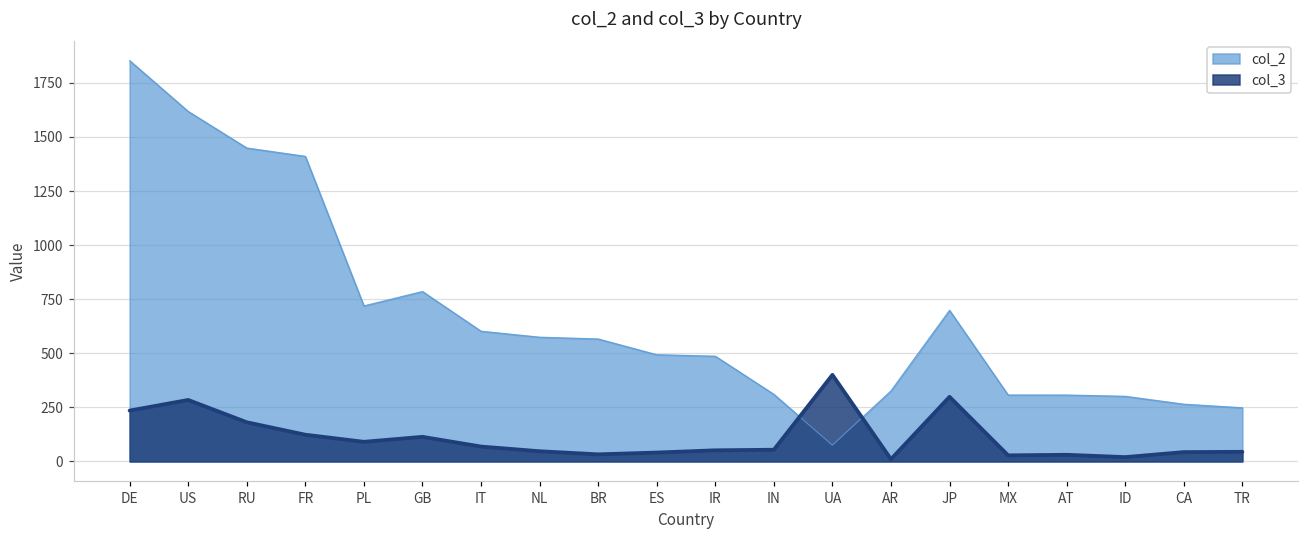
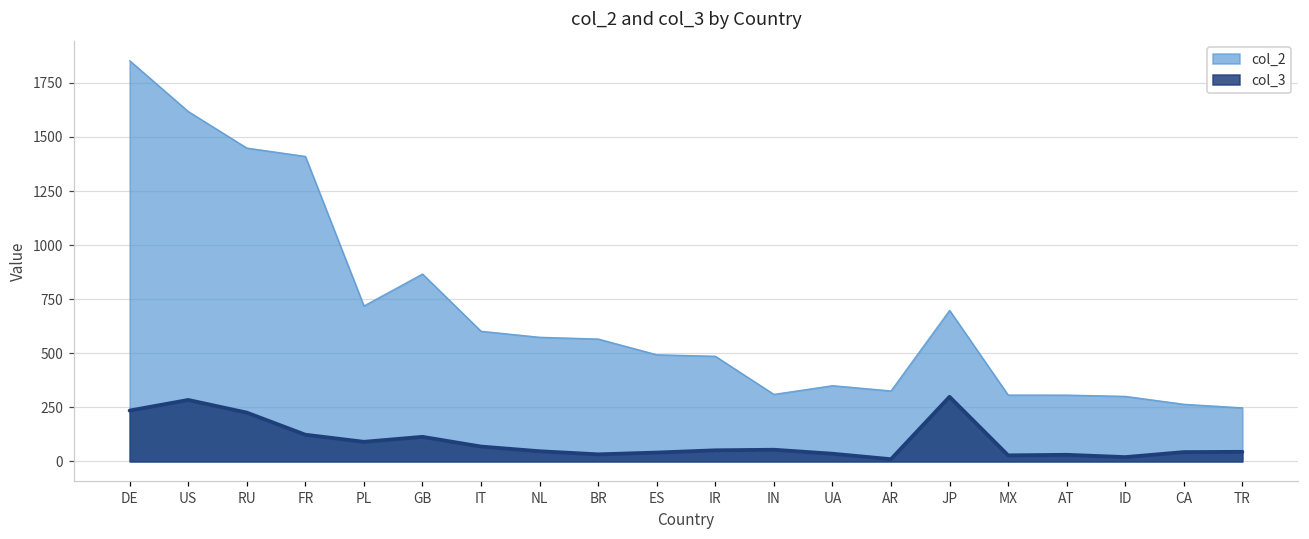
  {
    "col_2": {
      "DE": 1850,
      "US": 1620,
      "RU": 1450,
      "FR": 1410,
      "PL": 720,
-     "GB": 790,
+     "GB": 870,
      "IT": 600,
      "NL": 570,
      "BR": 570,
      "ES": 490,
      "IR": 490,
      "IN": 310,
-     "UA": 80,
+     "UA": 350,
      "AR": 330,
      "JP": 700,
      "MX": 310,
      "AT": 310,
      "ID": 300,
      "CA": 260,
      "TR": 250
    },
    "col_3": {
      "DE": 240,
      "US": 280,
-     "RU": 180,
+     "RU": 230,
      "FR": 120,
      "PL": 90,
      "GB": 110,
      "IT": 70,
      "NL": 50,
      "BR": 30,
      "ES": 40,
      "IR": 50,
      "IN": 50,
-     "UA": 400,
+     "UA": 40,
      "AR": 10,
      "JP": 300,
      "MX": 30,
      "AT": 30,
      "ID": 20,
      "CA": 40,
      "TR": 40
    }
  }
